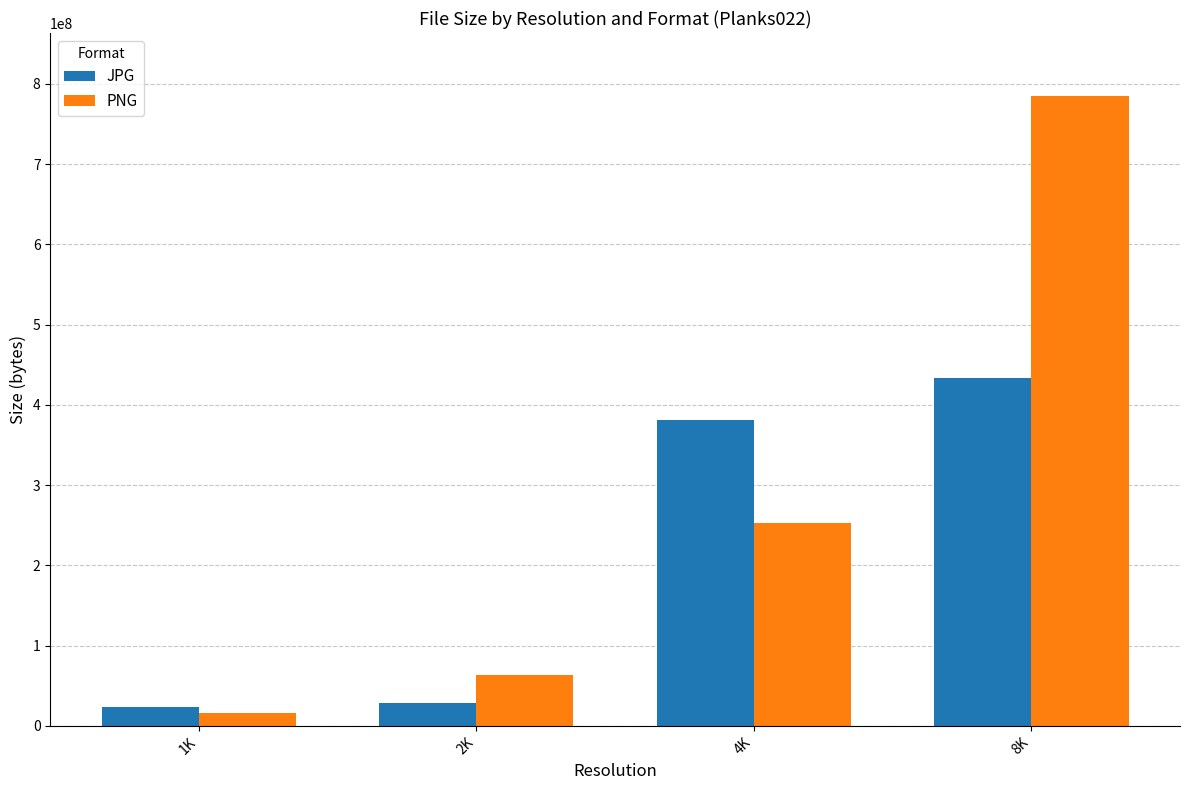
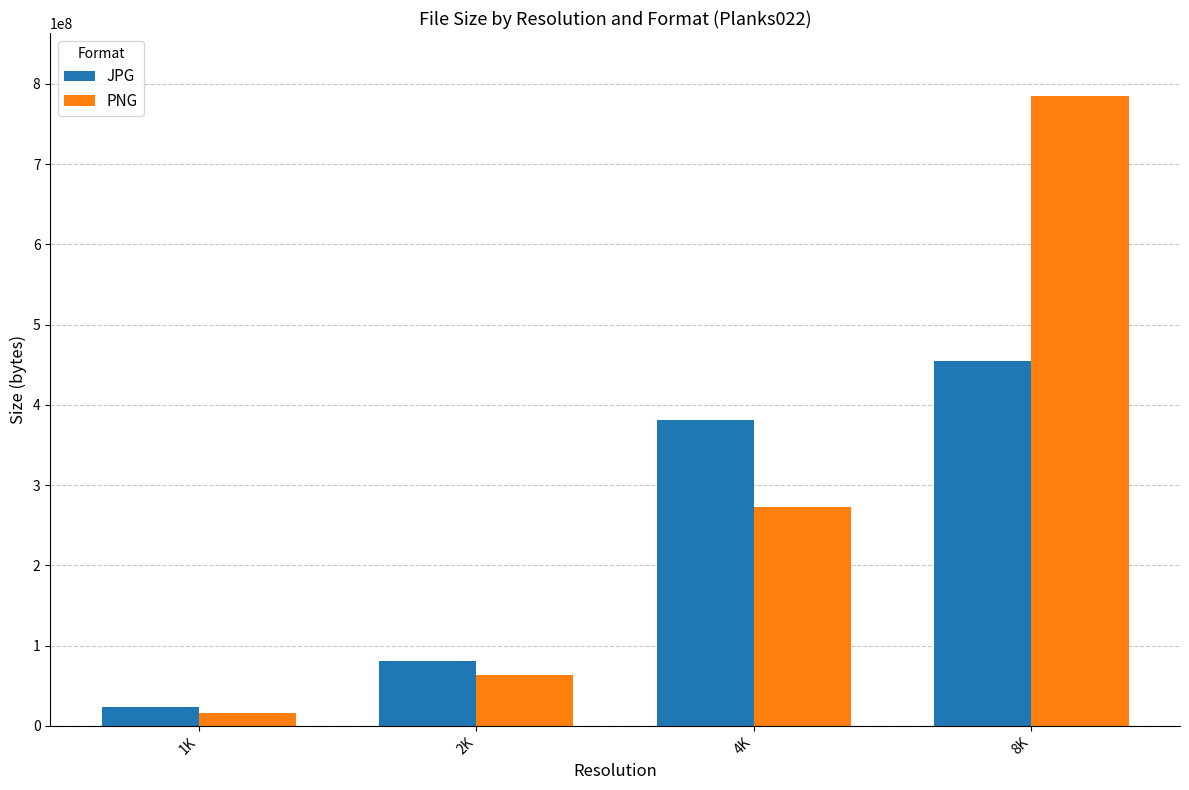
  {
    "JPG": {
      "1K": 20000000,
-     "2K": 30000000,
+     "2K": 80000000,
      "4K": 380000000,
-     "8K": 430000000
+     "8K": 450000000
    },
    "PNG": {
      "1K": 20000000,
      "2K": 60000000,
-     "4K": 250000000,
+     "4K": 270000000,
      "8K": 780000000
    }
  }
